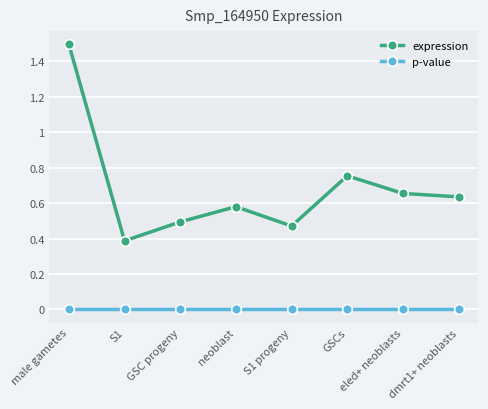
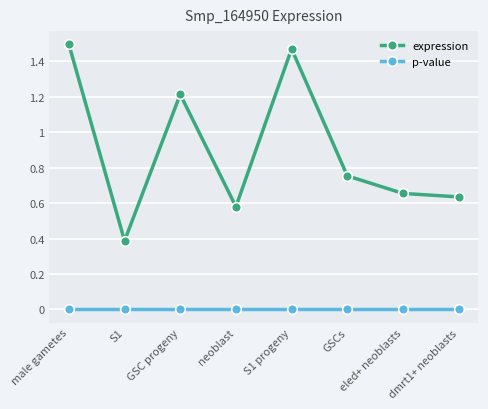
  {
    "expression": {
      "male gametes": 1.50,
      "S1": 0.39,
-     "GSC progeny": 0.49,
+     "GSC progeny": 1.21,
      "neoblast": 0.58,
-     "S1 progeny": 0.47,
+     "S1 progeny": 1.47,
      "GSCs": 0.75,
      "eled+ neoblasts": 0.65,
      "dmrt1+ neoblasts": 0.64
    },
    "p-value": {
      "male gametes": 0.00,
      "S1": 0.00,
      "GSC progeny": 0.00,
      "neoblast": 0.00,
      "S1 progeny": 0.00,
      "GSCs": 0.00,
      "eled+ neoblasts": 0.00,
      "dmrt1+ neoblasts": 0.00
    }
  }
